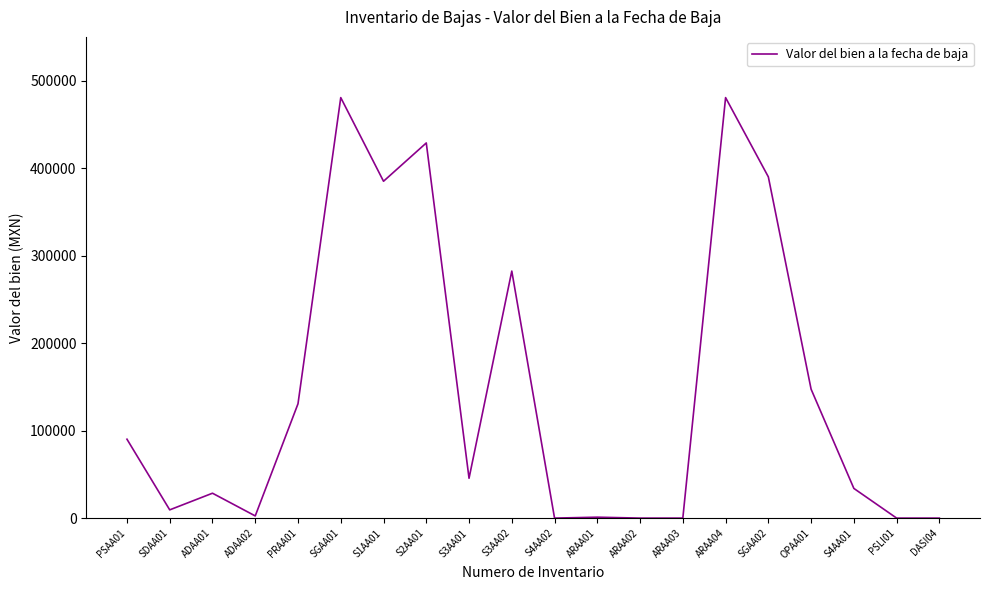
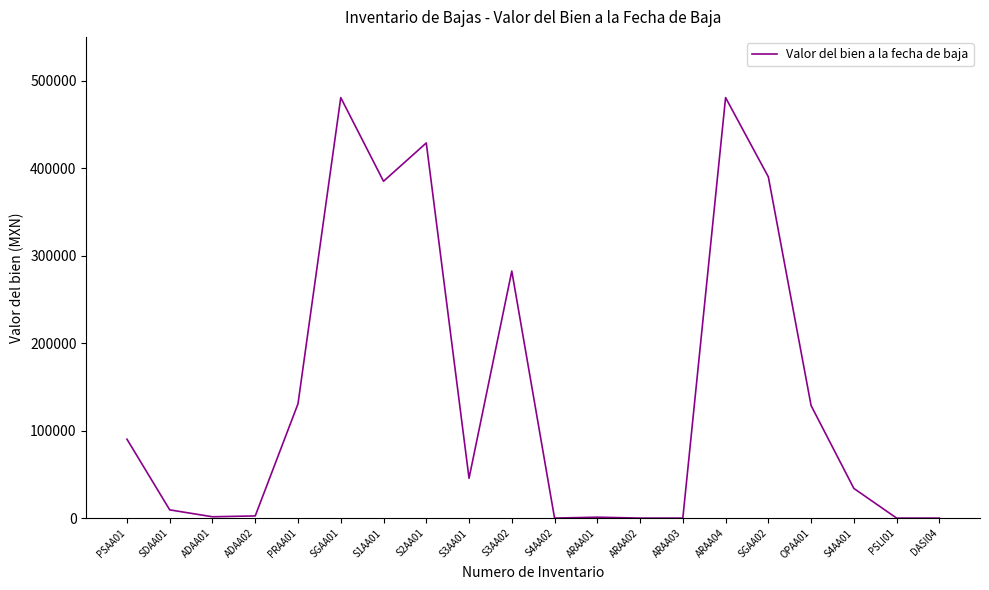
  {
    "PSAA01": 90000,
    "SDAA01": 10000,
-   "ADAA01": 30000,
+   "ADAA01": 0,
    "ADAA02": 0,
    "PRAA01": 130000,
    "SGAA01": 480000,
    "S1AA01": 390000,
    "S2AA01": 430000,
    "S3AA01": 50000,
    "S3AA02": 280000,
    "S4AA02": 0,
    "ARAA01": 0,
    "ARAA02": 0,
    "ARAA03": 0,
    "ARAA04": 480000,
    "SGAA02": 390000,
-   "OPAA01": 150000,
+   "OPAA01": 130000,
    "S4AA01": 30000,
    "PSLI01": 0,
    "DASI04": 0
  }
